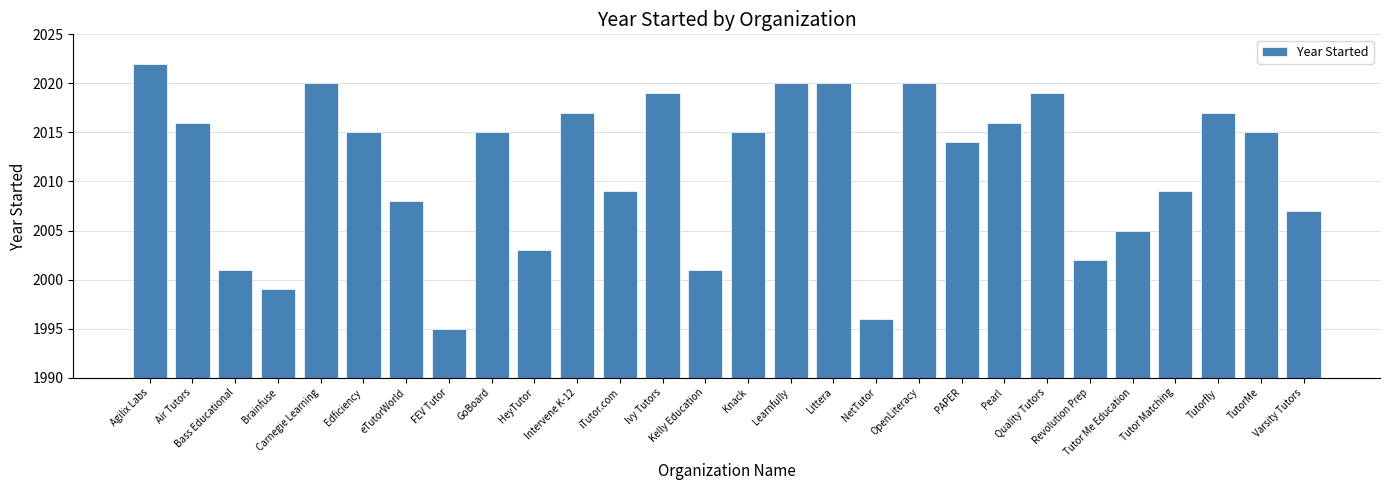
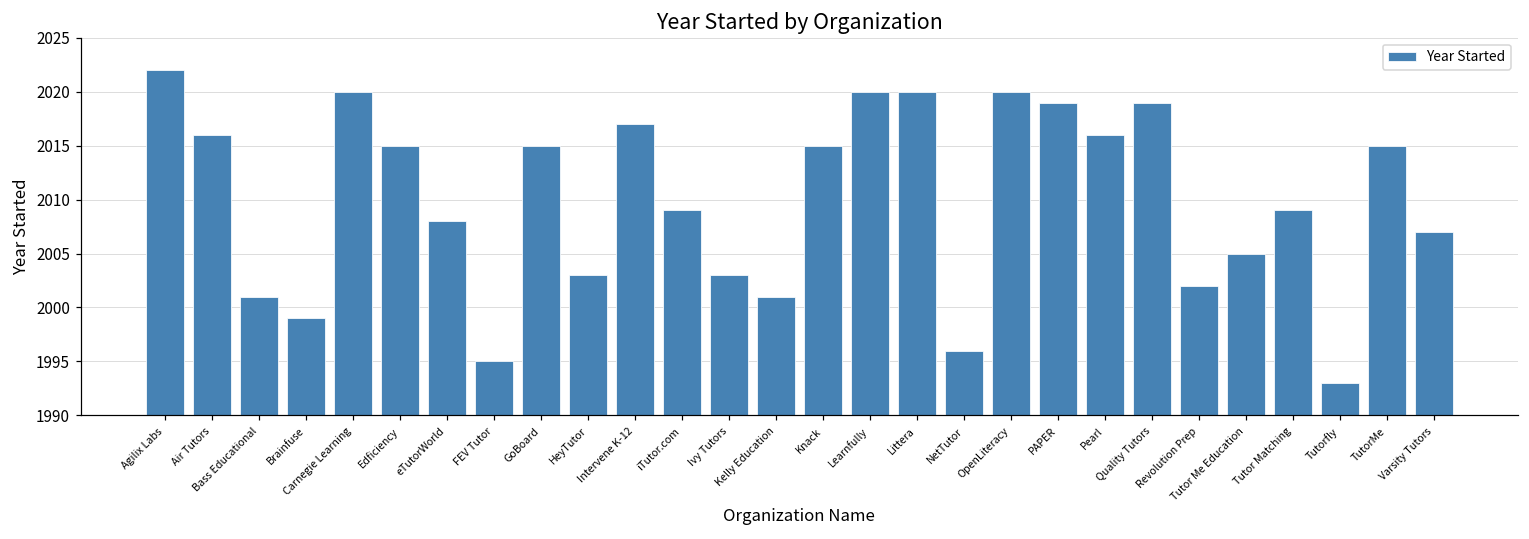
  {
    "Agilix Labs": 2022,
    "Air Tutors": 2016,
    "Bass Educational": 2001,
    "Brainfuse": 1999,
    "Carnegie Learning": 2020,
    "Edficiency": 2015,
    "eTutorWorld": 2008,
    "FEV Tutor": 1995,
    "GoBoard": 2015,
    "HeyTutor": 2003,
    "Intervene K-12": 2017,
    "iTutor.com": 2009,
-   "Ivy Tutors": 2019,
+   "Ivy Tutors": 2003,
    "Kelly Education": 2001,
    "Knack": 2015,
    "Learnfully": 2020,
    "Littera": 2020,
    "NetTutor": 1996,
    "OpenLiteracy": 2020,
-   "PAPER": 2014,
+   "PAPER": 2019,
    "Pearl": 2016,
    "Quality Tutors": 2019,
    "Revolution Prep": 2002,
    "Tutor Me Education": 2005,
    "Tutor Matching": 2009,
-   "Tutorfly": 2017,
+   "Tutorfly": 1993,
    "TutorMe": 2015,
    "Varsity Tutors": 2007
  }
